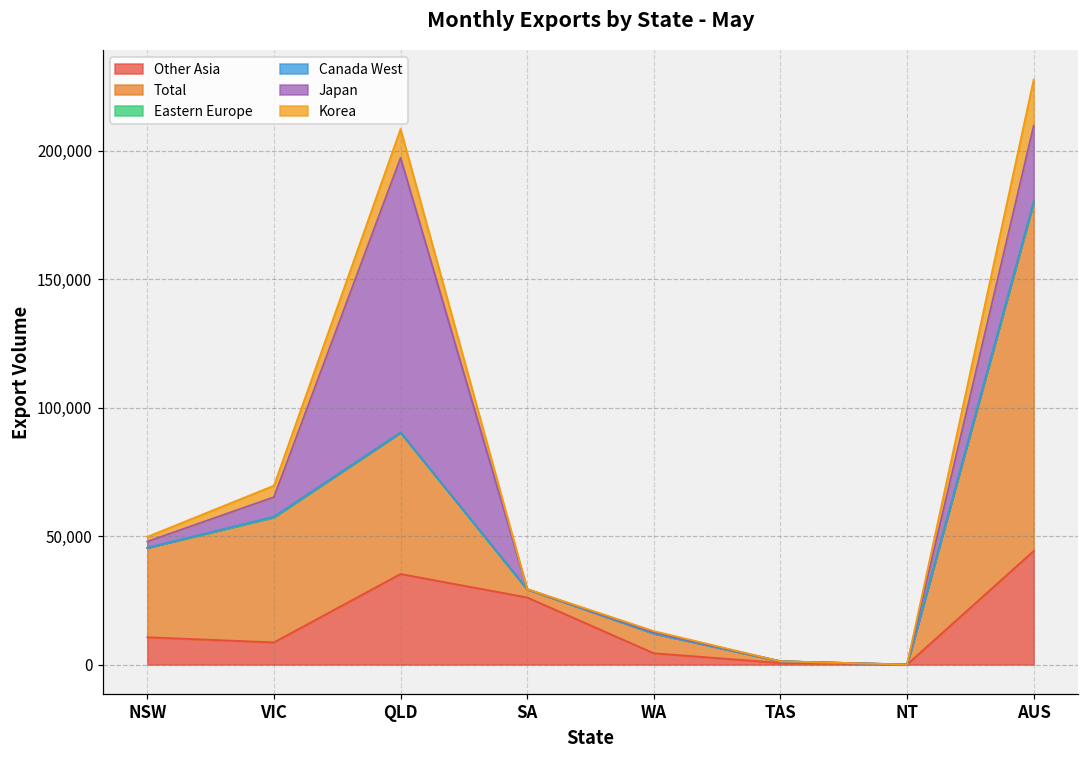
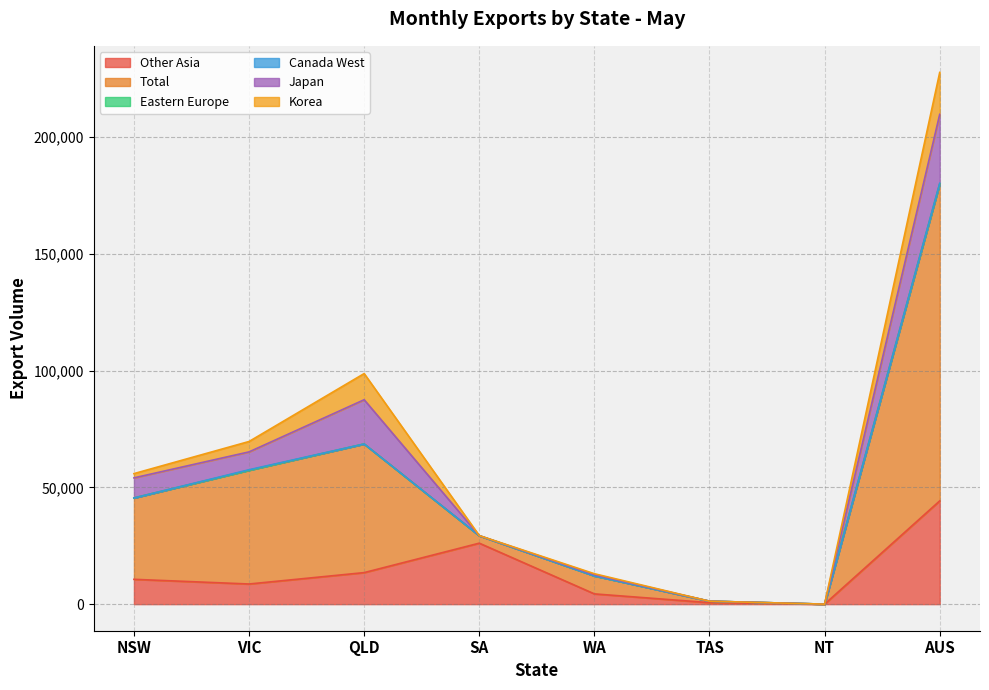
  {
    "Other Asia": {
      "NSW": "11,000",
      "VIC": "9,000",
-     "QLD": "35,000",
+     "QLD": "13,000",
      "SA": "26,000",
      "WA": "4,000",
      "AUS": "44,000"
    },
    "Japan": {
-     "NSW": "2,000",
+     "NSW": "9,000",
      "VIC": "8,000",
-     "QLD": "107,000",
+     "QLD": "19,000",
      "AUS": "30,000"
    },
    "Korea": {
      "NSW": "2,000",
      "VIC": "4,000",
      "QLD": "11,000",
      "AUS": "18,000"
    }
  }
